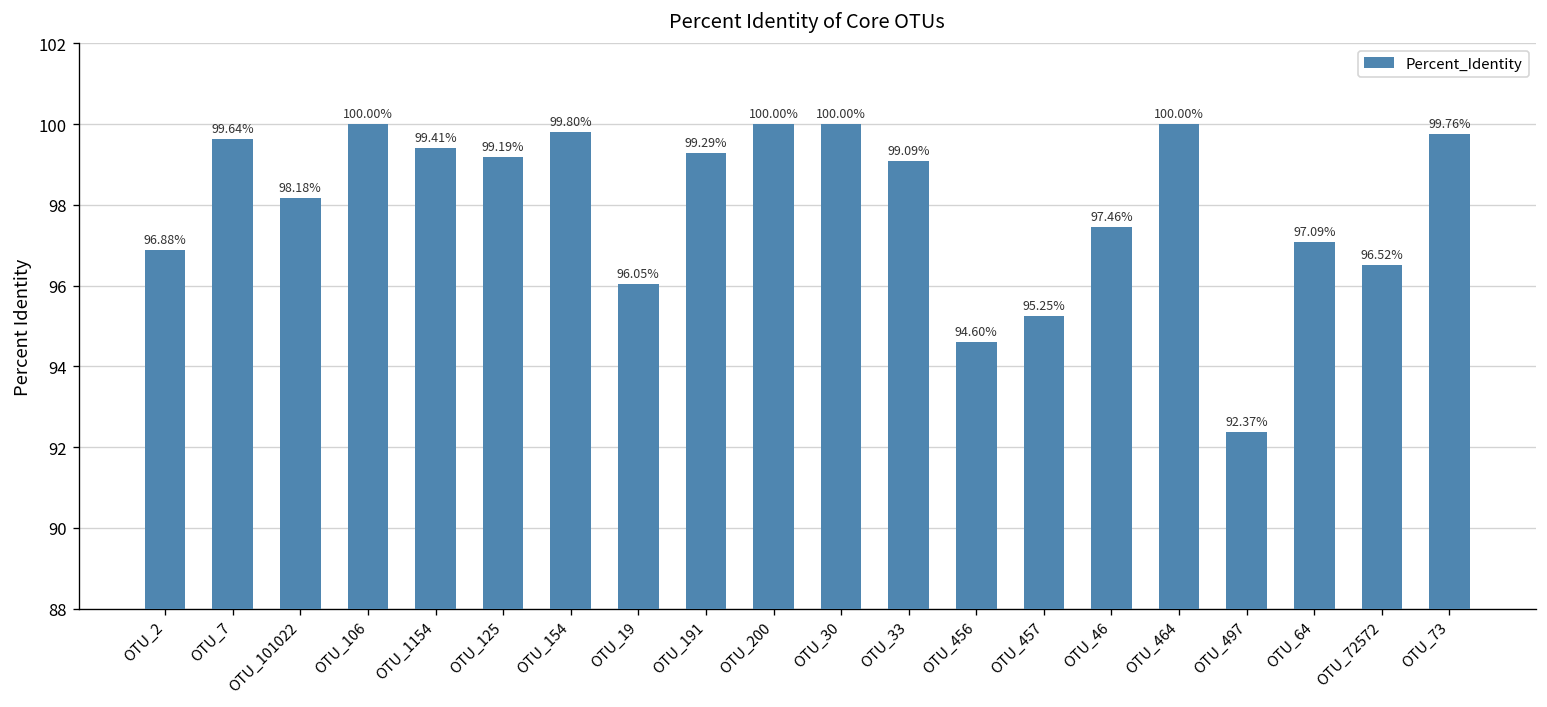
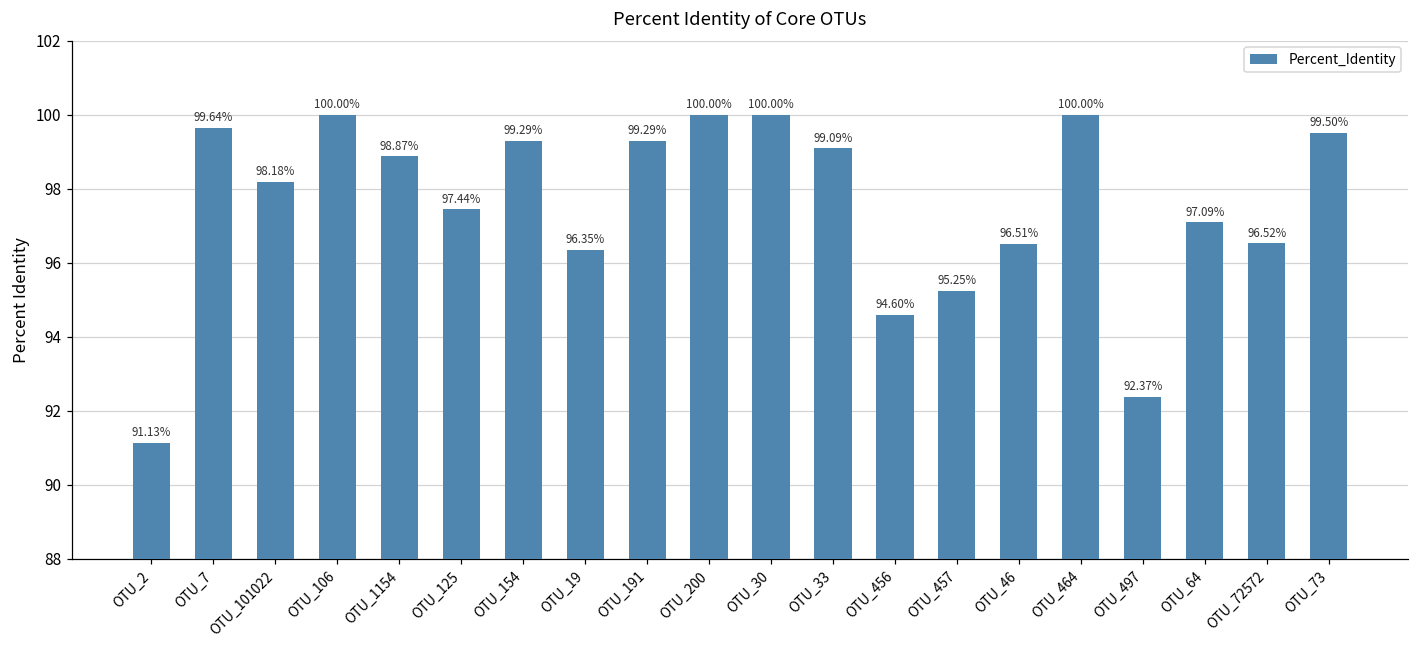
  {
-   "OTU_2": "96.88%",
+   "OTU_2": "91.13%",
    "OTU_7": "99.64%",
    "OTU_101022": "98.18%",
    "OTU_106": "100.00%",
-   "OTU_1154": "99.41%",
-   "OTU_125": "99.19%",
-   "OTU_154": "99.80%",
-   "OTU_19": "96.05%",
+   "OTU_1154": "98.87%",
+   "OTU_125": "97.44%",
+   "OTU_154": "99.29%",
+   "OTU_19": "96.35%",
    "OTU_191": "99.29%",
    "OTU_200": "100.00%",
    "OTU_30": "100.00%",
    "OTU_33": "99.09%",
    "OTU_456": "94.60%",
    "OTU_457": "95.25%",
-   "OTU_46": "97.46%",
+   "OTU_46": "96.51%",
    "OTU_464": "100.00%",
    "OTU_497": "92.37%",
    "OTU_64": "97.09%",
    "OTU_72572": "96.52%",
-   "OTU_73": "99.76%"
+   "OTU_73": "99.50%"
  }
